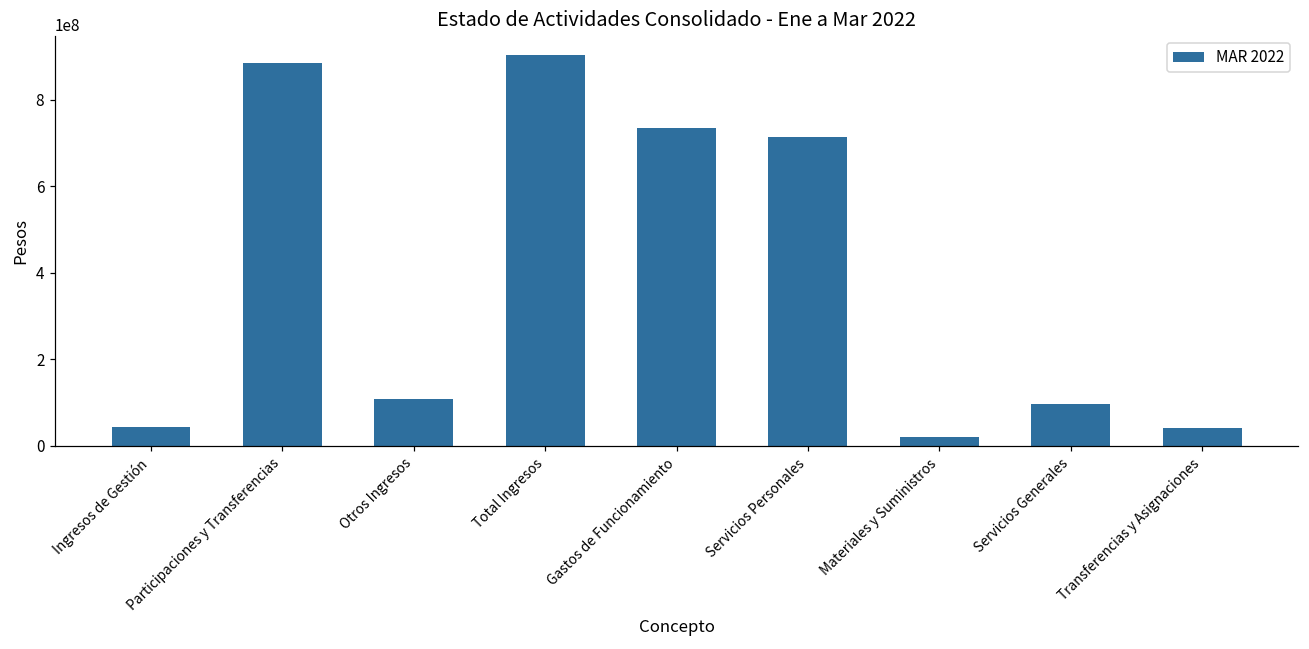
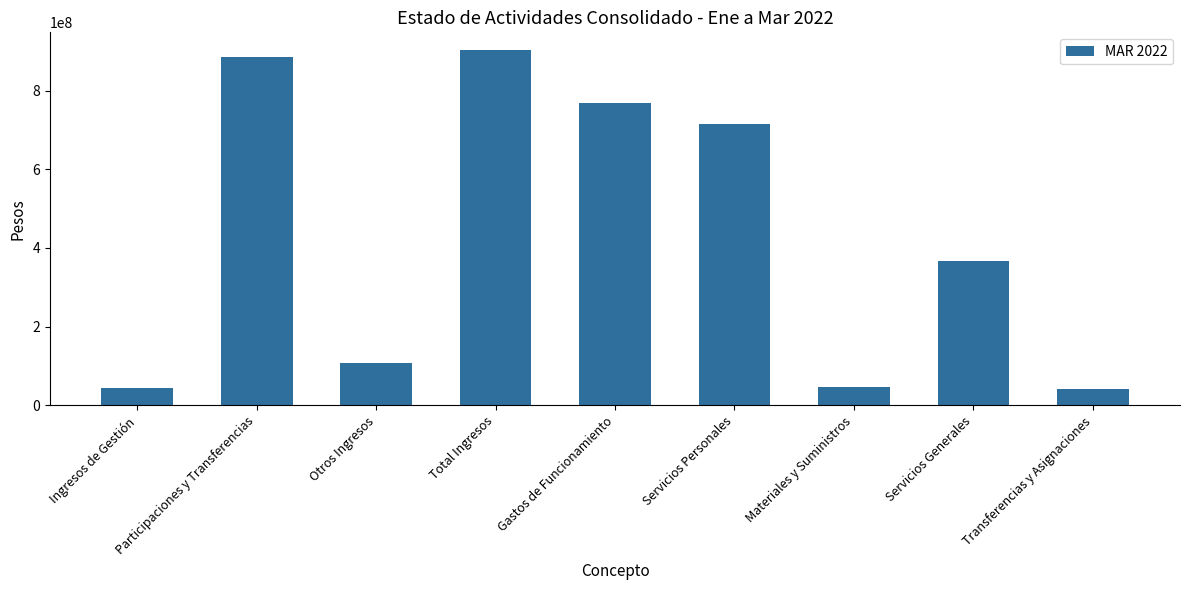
  {
    "Ingresos de Gestión": 40000000,
    "Participaciones y Transferencias": 890000000,
    "Otros Ingresos": 110000000,
    "Total Ingresos": 900000000,
-   "Gastos de Funcionamiento": 740000000,
+   "Gastos de Funcionamiento": 770000000,
    "Servicios Personales": 710000000,
-   "Materiales y Suministros": 20000000,
-   "Servicios Generales": 100000000,
+   "Materiales y Suministros": 50000000,
+   "Servicios Generales": 370000000,
    "Transferencias y Asignaciones": 40000000
  }
